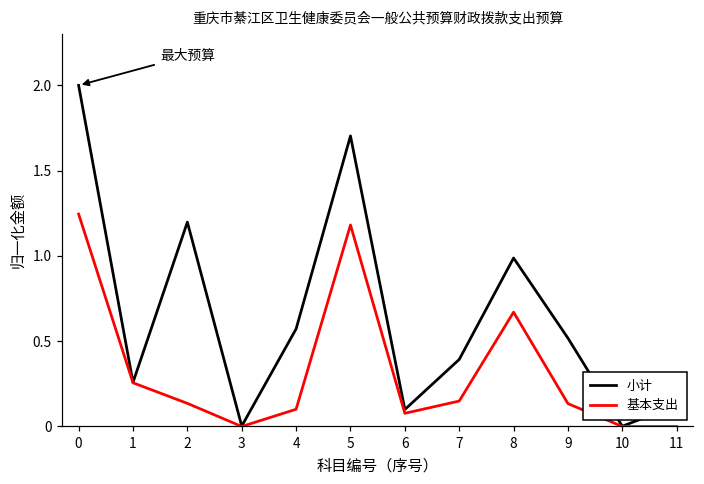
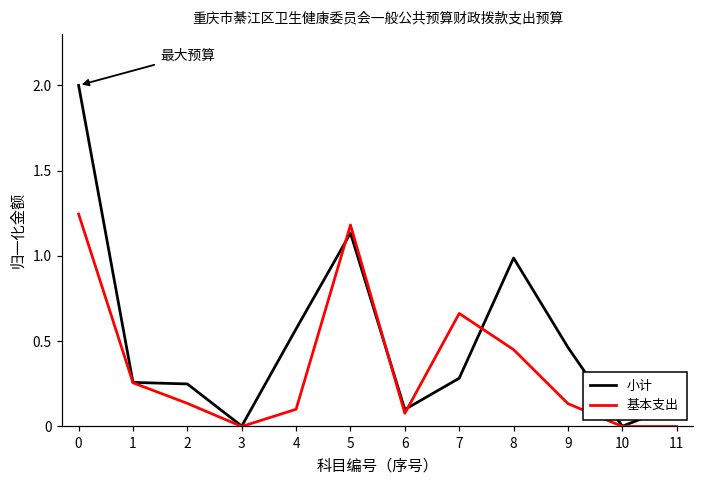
  {
    "小计": {
      "0": 2.00,
-     "2": 1.20,
+     "2": 0.25,
      "4": 0.57,
-     "5": 1.70,
+     "5": 1.13,
      "6": 0.10,
-     "7": 0.39,
+     "7": 0.28,
      "8": 0.99,
-     "9": 0.52
+     "9": 0.46
    },
    "基本支出": {
      "0": 1.25,
      "2": 0.14,
      "4": 0.10,
      "5": 1.18,
      "6": 0.08,
-     "7": 0.15,
-     "8": 0.67,
+     "7": 0.66,
+     "8": 0.45,
      "9": 0.13,
      "11": 0.00
    }
  }
